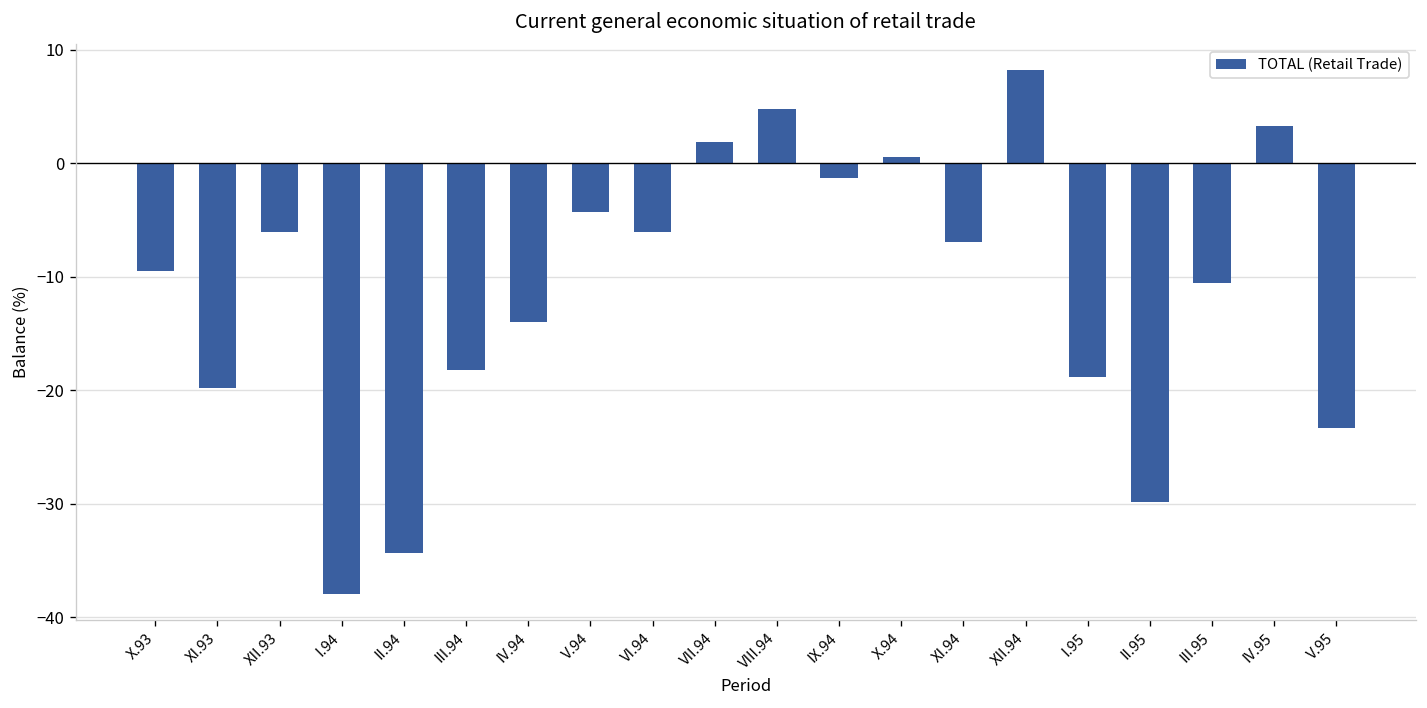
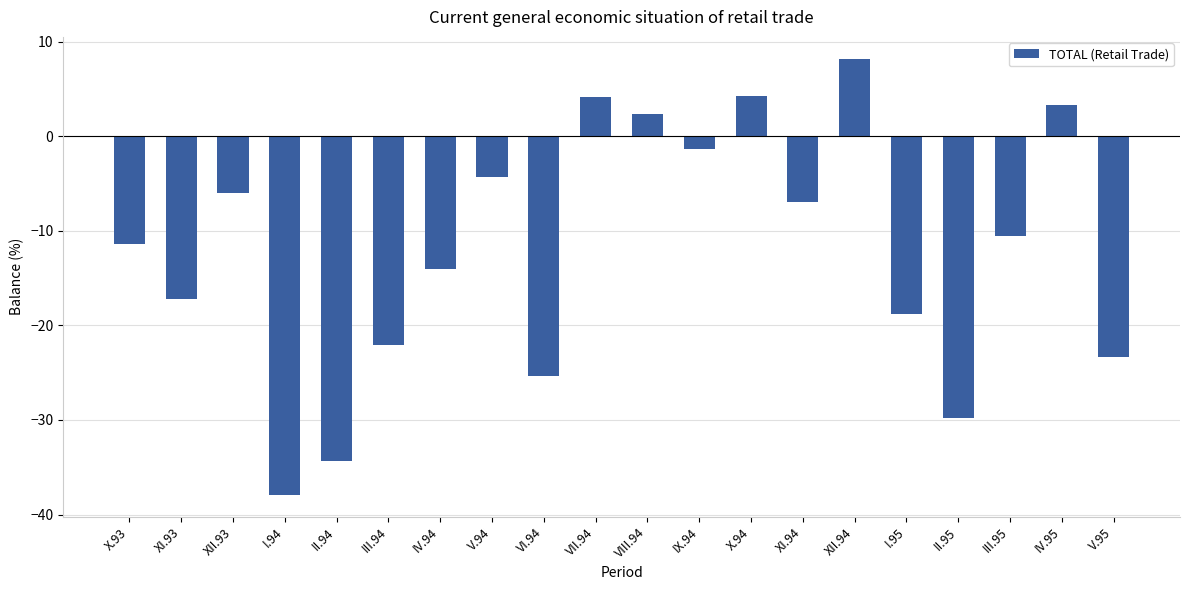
  {
-   "X.93": -10,
-   "XI.93": -20,
+   "X.93": -11,
+   "XI.93": -17,
    "XII.93": -6,
    "I.94": -38,
    "II.94": -34,
-   "III.94": -18,
+   "III.94": -22,
    "IV.94": -14,
    "V.94": -4,
-   "VI.94": -6,
-   "VII.94": 2,
-   "VIII.94": 5,
+   "VI.94": -25,
+   "VII.94": 4,
+   "VIII.94": 2,
    "IX.94": -1,
-   "X.94": 1,
+   "X.94": 4,
    "XI.94": -7,
    "XII.94": 8,
    "I.95": -19,
    "II.95": -30,
    "III.95": -11,
    "IV.95": 3,
    "V.95": -23
  }
